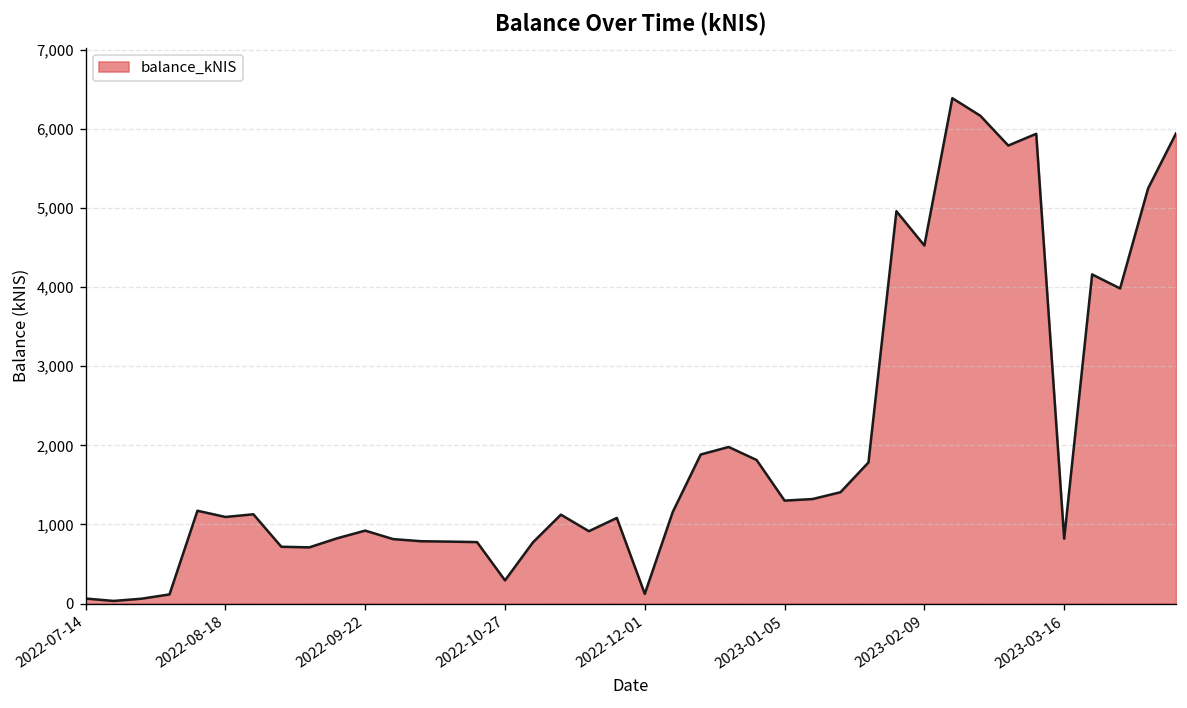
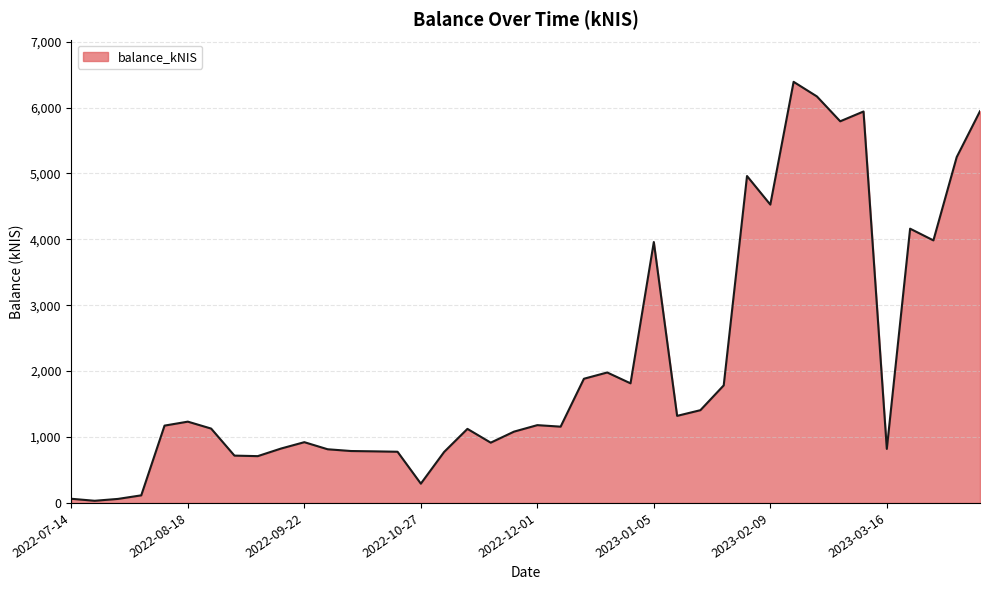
  {
    "2022-07-14": "100",
-   "2022-08-18": "1,100",
+   "2022-08-18": "1,200",
    "2022-09-22": "900",
    "2022-10-27": "300",
-   "2022-12-01": "100",
-   "2023-01-05": "1,300",
+   "2022-12-01": "1,200",
+   "2023-01-05": "4,000",
    "2023-02-09": "4,500",
    "2023-03-16": "800"
  }
